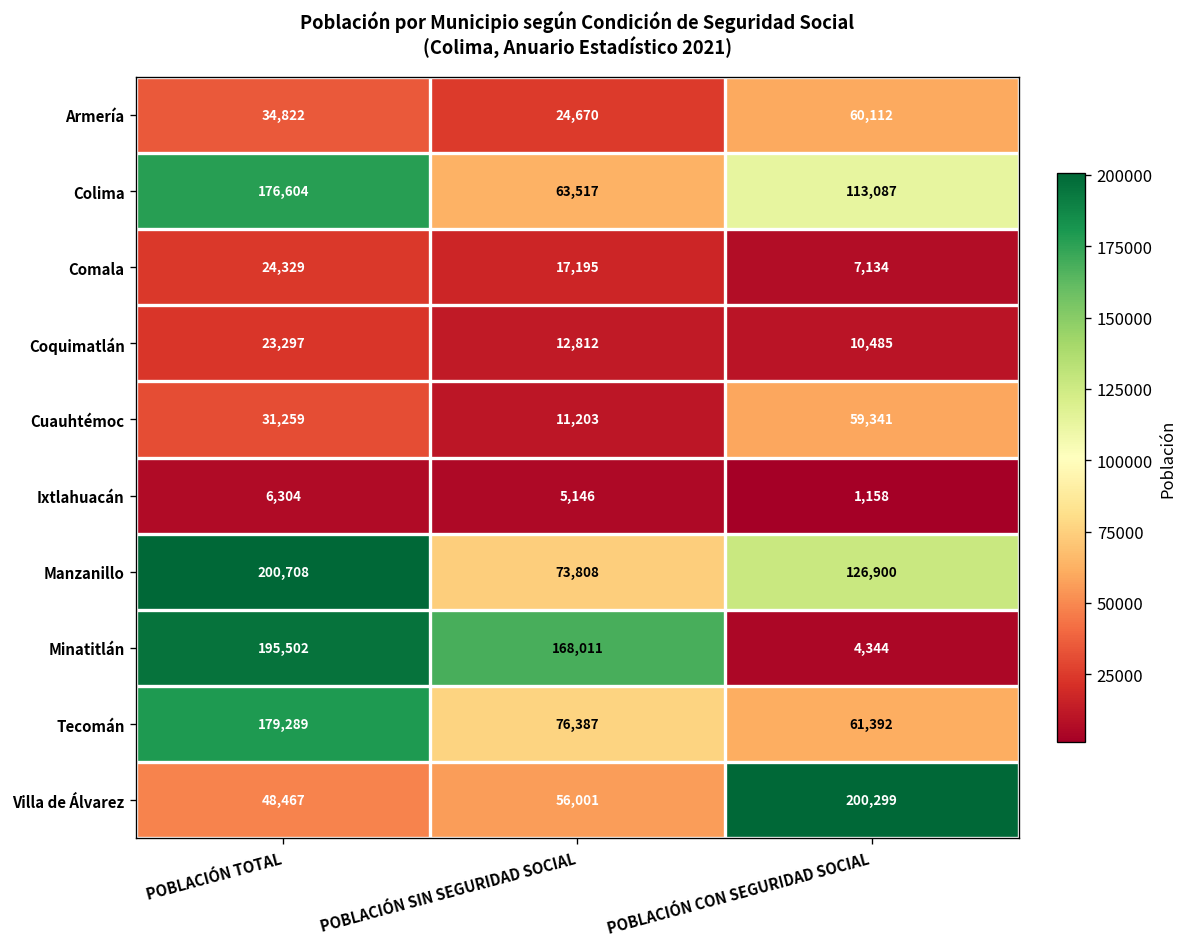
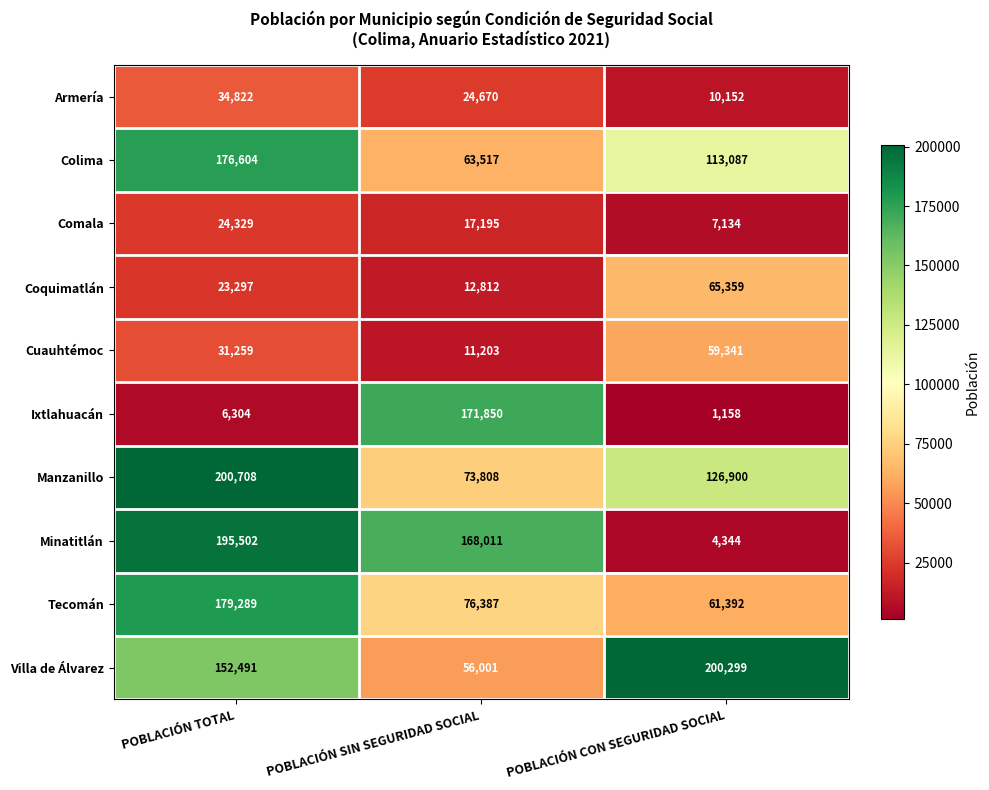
  {
    "Armería": {
      "POBLACIÓN TOTAL": "34,822",
      "POBLACIÓN SIN SEGURIDAD SOCIAL": "24,670",
-     "POBLACIÓN CON SEGURIDAD SOCIAL": "60,112"
+     "POBLACIÓN CON SEGURIDAD SOCIAL": "10,152"
    },
    "Colima": {
      "POBLACIÓN TOTAL": "176,604",
      "POBLACIÓN SIN SEGURIDAD SOCIAL": "63,517",
      "POBLACIÓN CON SEGURIDAD SOCIAL": "113,087"
    },
    "Comala": {
      "POBLACIÓN TOTAL": "24,329",
      "POBLACIÓN SIN SEGURIDAD SOCIAL": "17,195",
      "POBLACIÓN CON SEGURIDAD SOCIAL": "7,134"
    },
    "Coquimatlán": {
      "POBLACIÓN TOTAL": "23,297",
      "POBLACIÓN SIN SEGURIDAD SOCIAL": "12,812",
-     "POBLACIÓN CON SEGURIDAD SOCIAL": "10,485"
+     "POBLACIÓN CON SEGURIDAD SOCIAL": "65,359"
    },
    "Cuauhtémoc": {
      "POBLACIÓN TOTAL": "31,259",
      "POBLACIÓN SIN SEGURIDAD SOCIAL": "11,203",
      "POBLACIÓN CON SEGURIDAD SOCIAL": "59,341"
    },
    "Ixtlahuacán": {
      "POBLACIÓN TOTAL": "6,304",
-     "POBLACIÓN SIN SEGURIDAD SOCIAL": "5,146",
+     "POBLACIÓN SIN SEGURIDAD SOCIAL": "171,850",
      "POBLACIÓN CON SEGURIDAD SOCIAL": "1,158"
    },
    "Manzanillo": {
      "POBLACIÓN TOTAL": "200,708",
      "POBLACIÓN SIN SEGURIDAD SOCIAL": "73,808",
      "POBLACIÓN CON SEGURIDAD SOCIAL": "126,900"
    },
    "Minatitlán": {
      "POBLACIÓN TOTAL": "195,502",
      "POBLACIÓN SIN SEGURIDAD SOCIAL": "168,011",
      "POBLACIÓN CON SEGURIDAD SOCIAL": "4,344"
    },
    "Tecomán": {
      "POBLACIÓN TOTAL": "179,289",
      "POBLACIÓN SIN SEGURIDAD SOCIAL": "76,387",
      "POBLACIÓN CON SEGURIDAD SOCIAL": "61,392"
    },
    "Villa de Álvarez": {
-     "POBLACIÓN TOTAL": "48,467",
+     "POBLACIÓN TOTAL": "152,491",
      "POBLACIÓN SIN SEGURIDAD SOCIAL": "56,001",
      "POBLACIÓN CON SEGURIDAD SOCIAL": "200,299"
    }
  }
